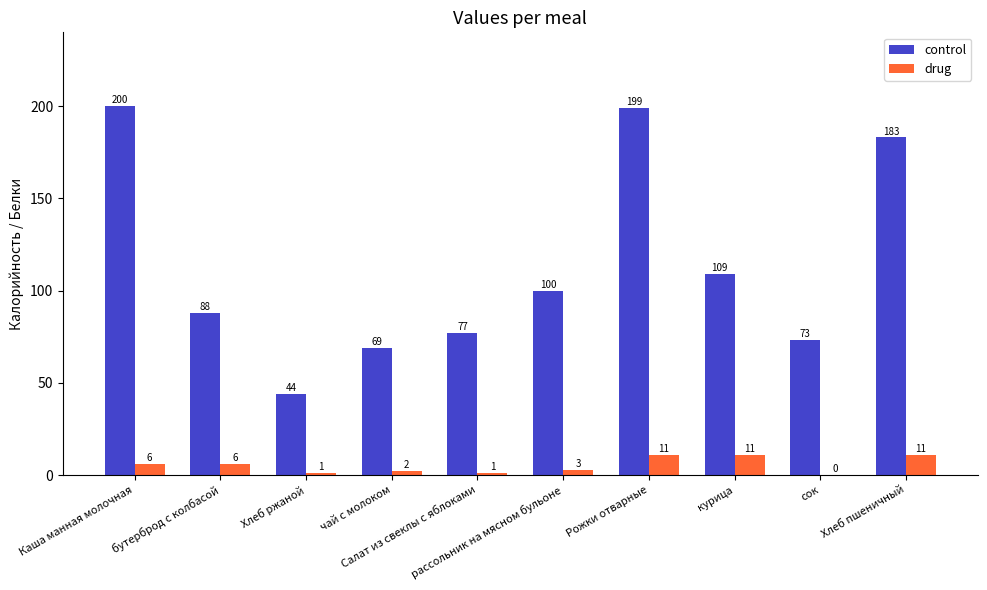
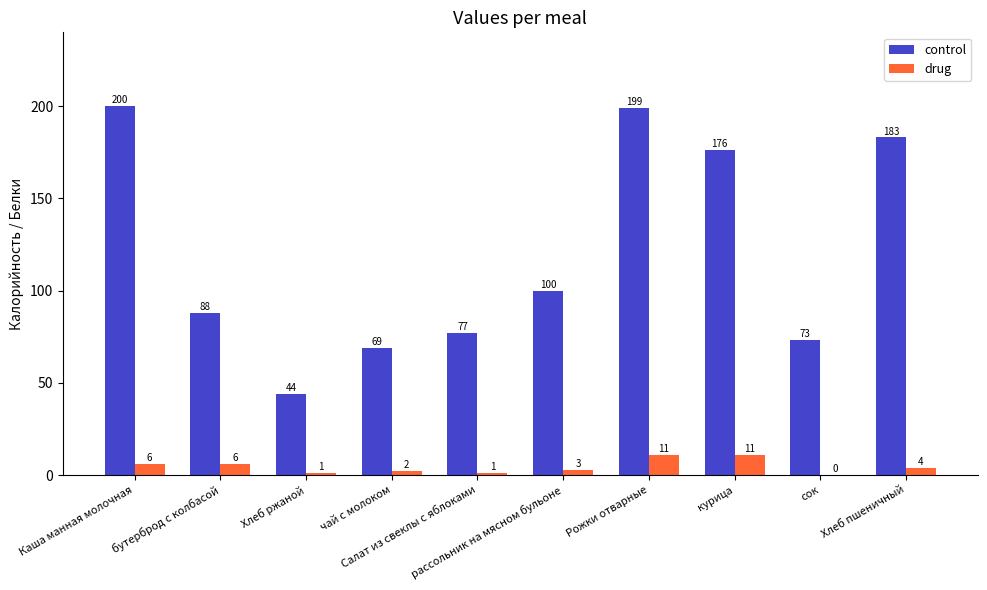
  {
    "control": {
      "Каша манная молочная": 200,
      "бутерброд с колбасой": 88,
      "Хлеб ржаной": 44,
      "чай с молоком": 69,
      "Салат из свеклы с яблоками": 77,
      "рассольник на мясном бульоне": 100,
      "Рожки отварные": 199,
-     "курица": 109,
+     "курица": 176,
      "сок": 73,
      "Хлеб пшеничный": 183
    },
    "drug": {
      "Каша манная молочная": 6,
      "бутерброд с колбасой": 6,
      "Хлеб ржаной": 1,
      "чай с молоком": 2,
      "Салат из свеклы с яблоками": 1,
      "рассольник на мясном бульоне": 3,
      "Рожки отварные": 11,
      "курица": 11,
      "сок": 0,
-     "Хлеб пшеничный": 11
+     "Хлеб пшеничный": 4
    }
  }
